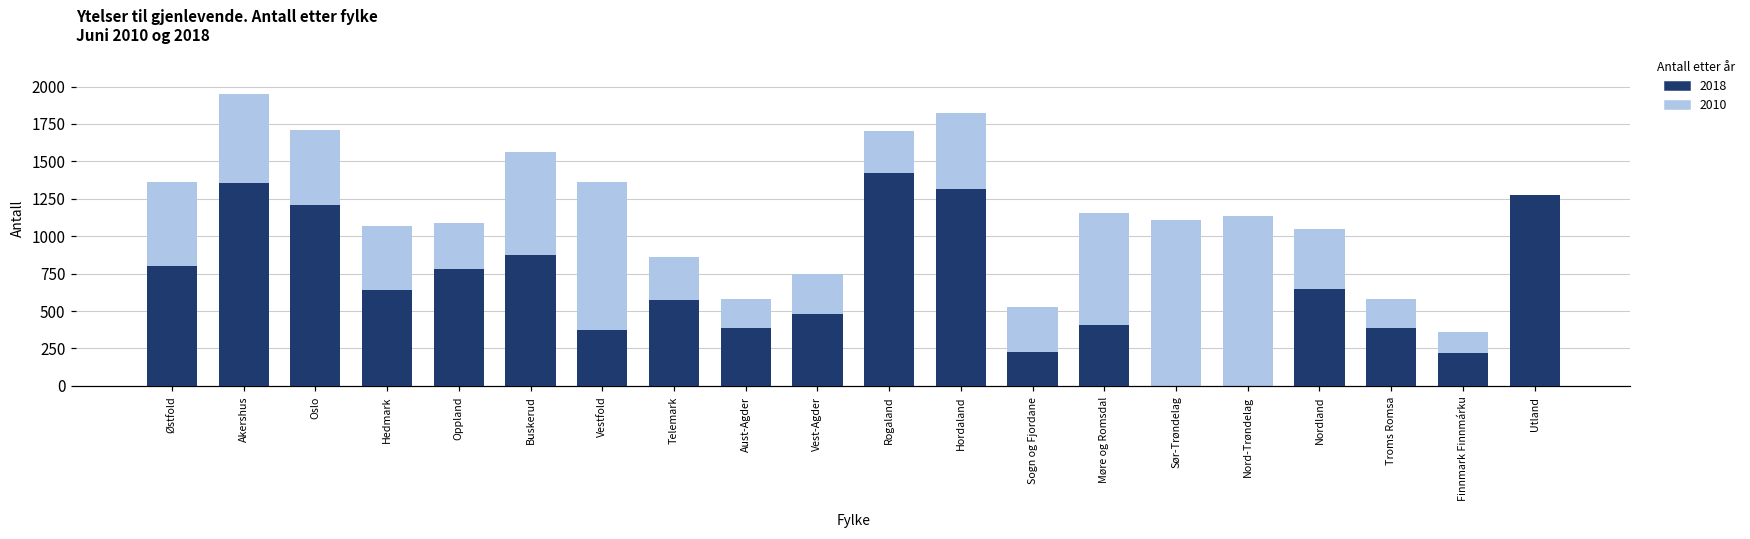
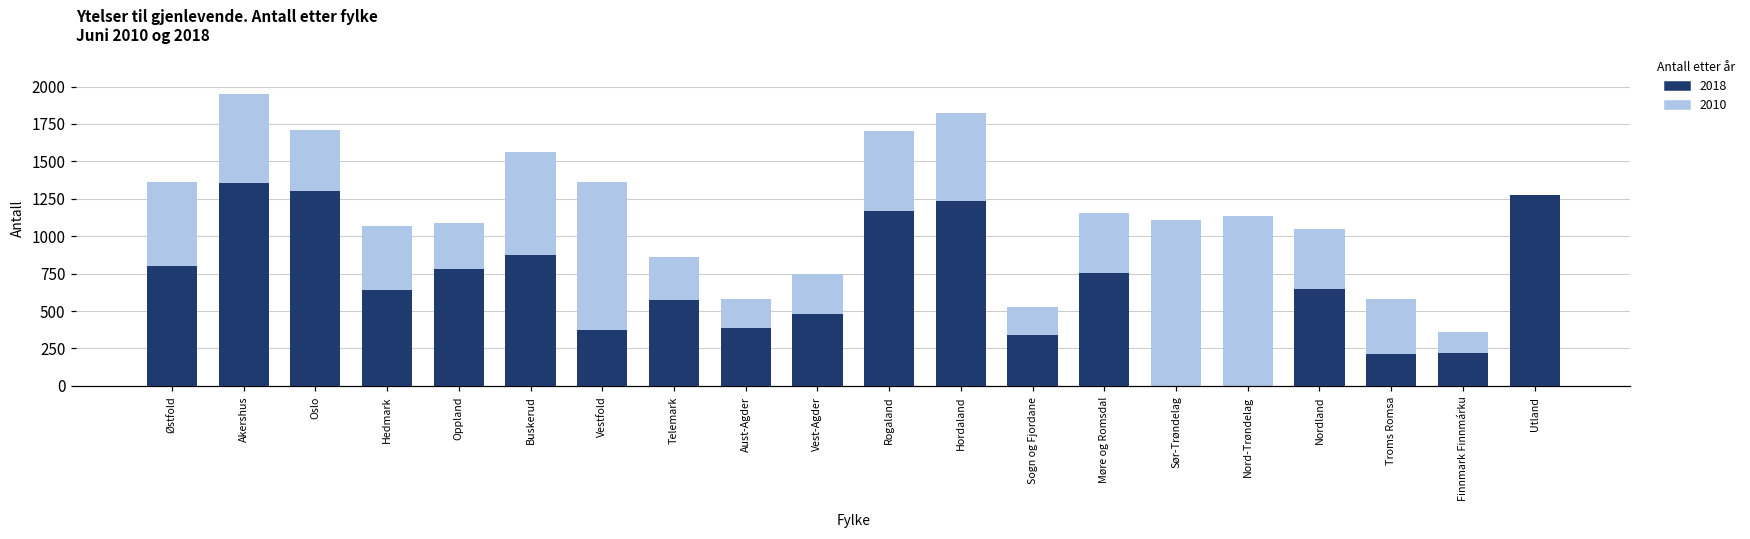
  {
    "2010": {
      "Østfold": 1360,
      "Akershus": 1950,
      "Oslo": 1710,
      "Hedmark": 1070,
      "Oppland": 1090,
      "Buskerud": 1570,
      "Vestfold": 1360,
      "Telemark": 860,
      "Aust-Agder": 580,
      "Vest-Agder": 750,
      "Rogaland": 1700,
      "Hordaland": 1820,
      "Sogn og Fjordane": 530,
      "Møre og Romsdal": 1150,
      "Sør-Trøndelag": 1110,
      "Nord-Trøndelag": 1140,
      "Nordland": 1050,
      "Troms Romsa": 580,
      "Finnmark Finnmárku": 360
    },
    "2018": {
-     "Oslo": 1210,
-     "Rogaland": 1420,
-     "Hordaland": 1320,
-     "Sogn og Fjordane": 220,
-     "Møre og Romsdal": 410,
+     "Oslo": 1300,
+     "Rogaland": 1170,
+     "Hordaland": 1240,
+     "Sogn og Fjordane": 340,
+     "Møre og Romsdal": 760,
      "Sør-Trøndelag": 0,
      "Nord-Trøndelag": 0,
-     "Troms Romsa": 390,
+     "Troms Romsa": 210,
      "Utland": 1280
    }
  }
